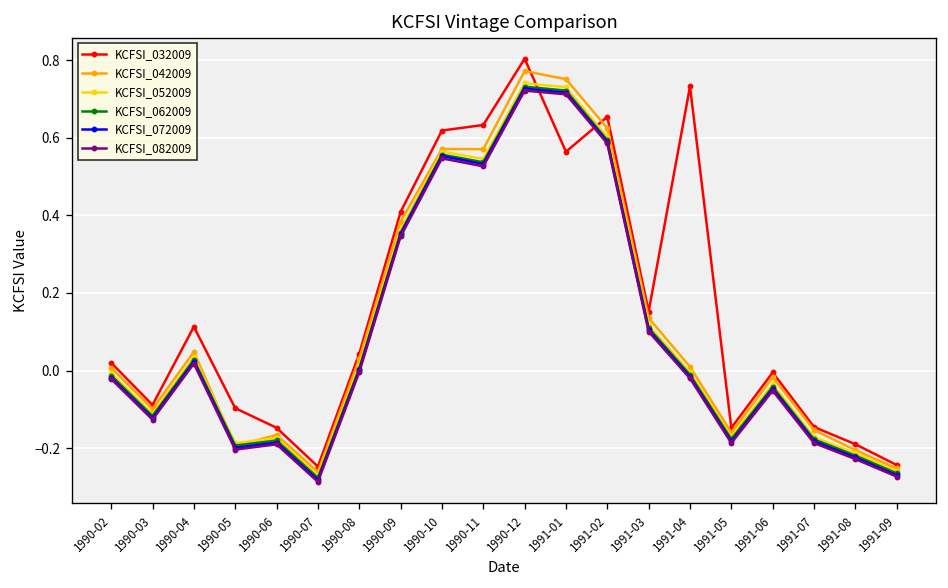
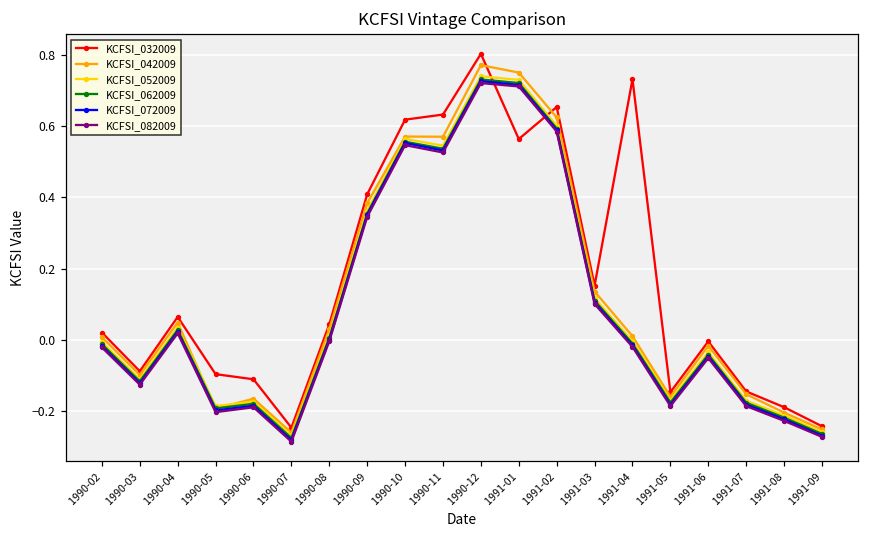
  {
    "KCFSI_032009": {
      "1990-02": 0.02,
      "1990-03": -0.09,
-     "1990-04": 0.11,
+     "1990-04": 0.06,
      "1990-05": -0.10,
-     "1990-06": -0.15,
+     "1990-06": -0.11,
      "1990-07": -0.25,
      "1990-08": 0.04,
      "1990-09": 0.41,
      "1990-10": 0.62,
      "1990-11": 0.63,
      "1990-12": 0.80,
      "1991-01": 0.56,
      "1991-02": 0.65,
      "1991-03": 0.15,
      "1991-04": 0.73,
      "1991-05": -0.15,
      "1991-06": 0.00,
      "1991-07": -0.15,
      "1991-08": -0.19,
      "1991-09": -0.24
    }
  }
